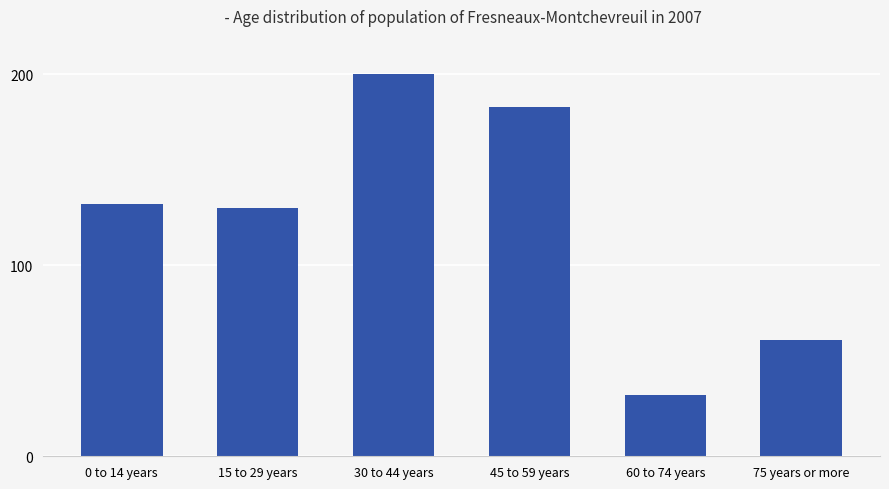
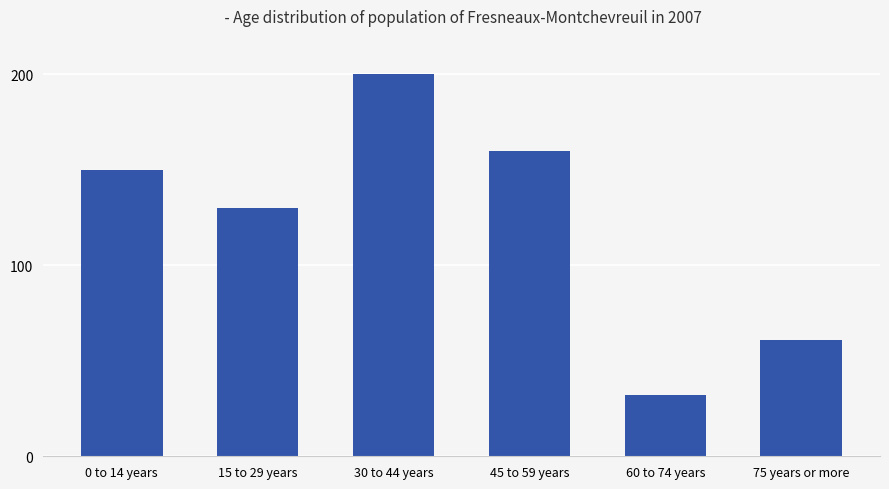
  {
-   "0 to 14 years": 132,
+   "0 to 14 years": 150,
    "15 to 29 years": 130,
    "30 to 44 years": 200,
-   "45 to 59 years": 183,
+   "45 to 59 years": 160,
    "60 to 74 years": 32,
    "75 years or more": 61
  }
